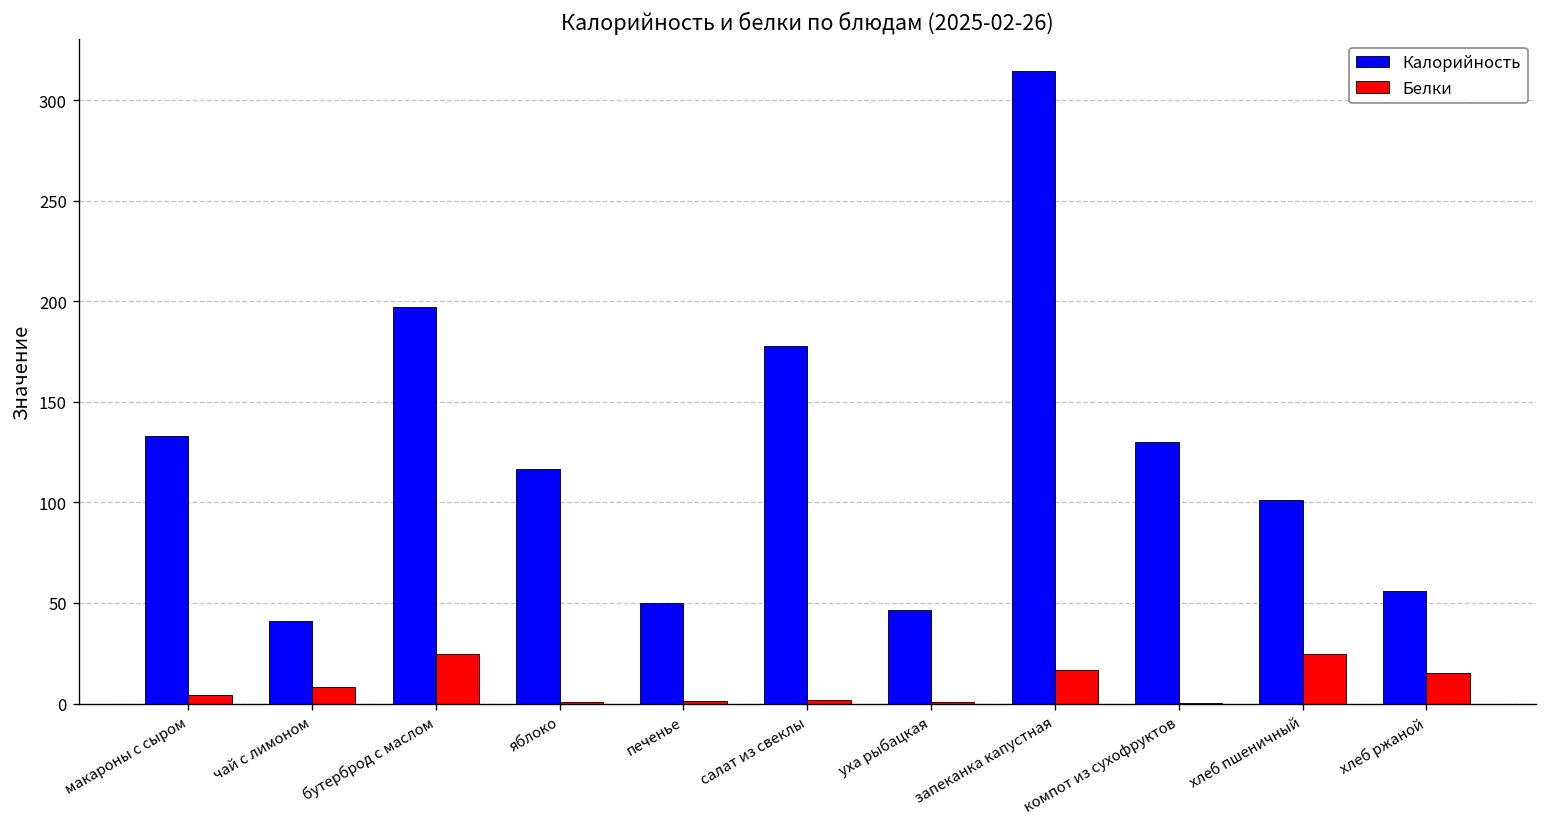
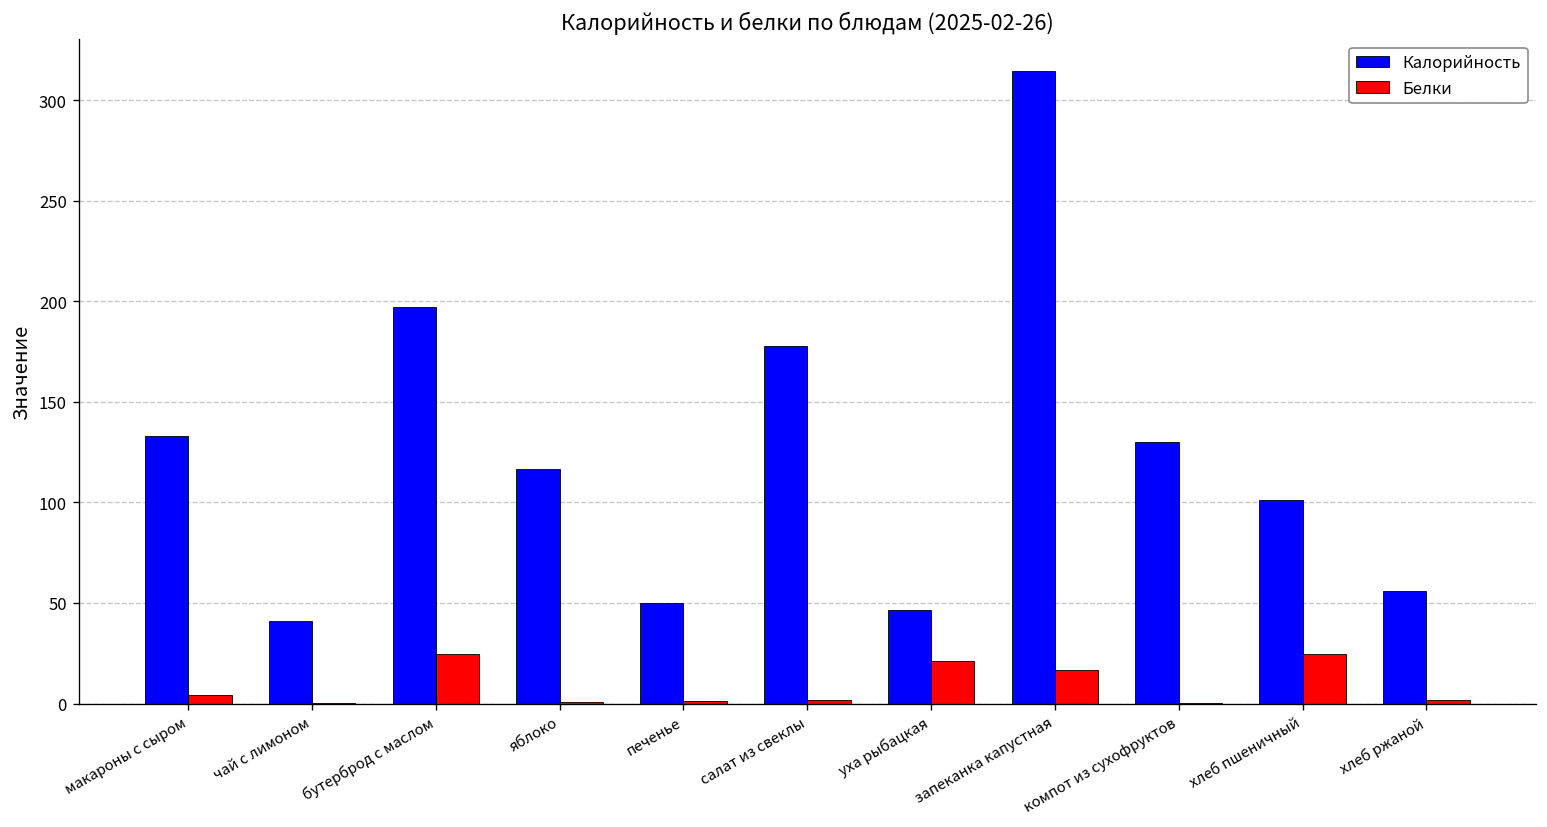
  {
    "Калорийность": {
      "макароны с сыром": 133,
      "чай с лимоном": 41,
      "бутерброд с маслом": 197,
      "яблоко": 117,
      "печенье": 50,
      "салат из свеклы": 178,
      "уха рыбацкая": 46,
      "запеканка капустная": 314,
      "компот из сухофруктов": 130,
      "хлеб пшеничный": 101,
      "хлеб ржаной": 56
    },
    "Белки": {
      "макароны с сыром": 4,
-     "чай с лимоном": 8,
+     "чай с лимоном": 0,
      "бутерброд с маслом": 25,
      "печенье": 2,
      "салат из свеклы": 2,
-     "уха рыбацкая": 1,
+     "уха рыбацкая": 21,
      "запеканка капустная": 17,
      "хлеб пшеничный": 25,
-     "хлеб ржаной": 15
+     "хлеб ржаной": 2
    }
  }
